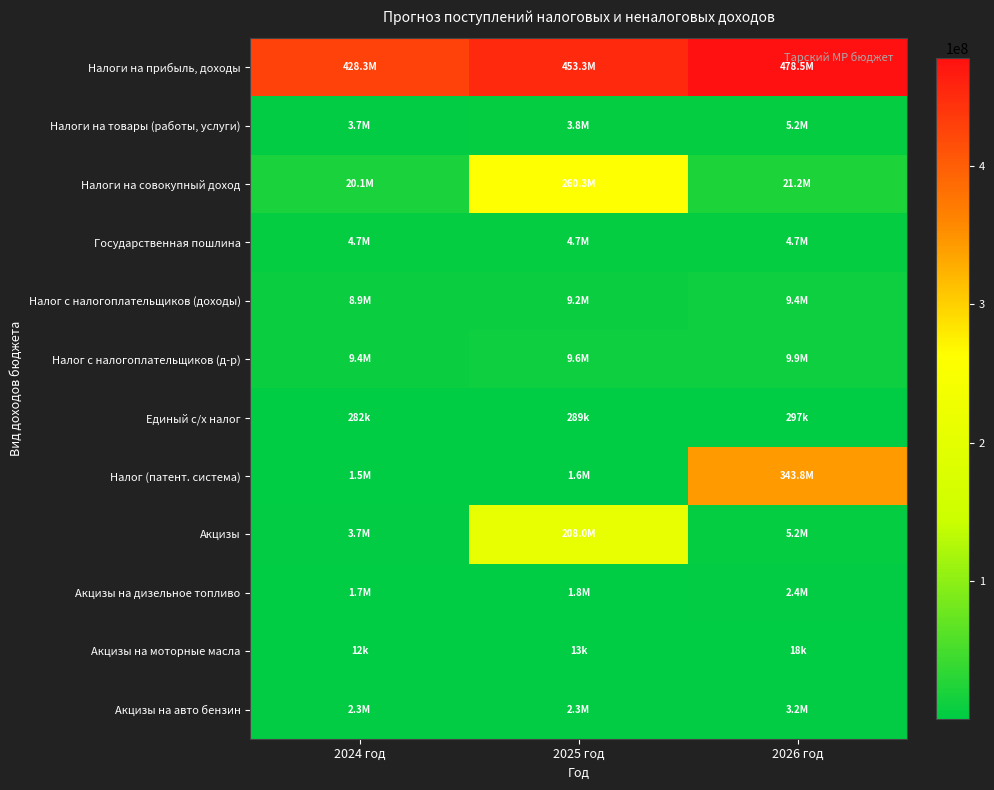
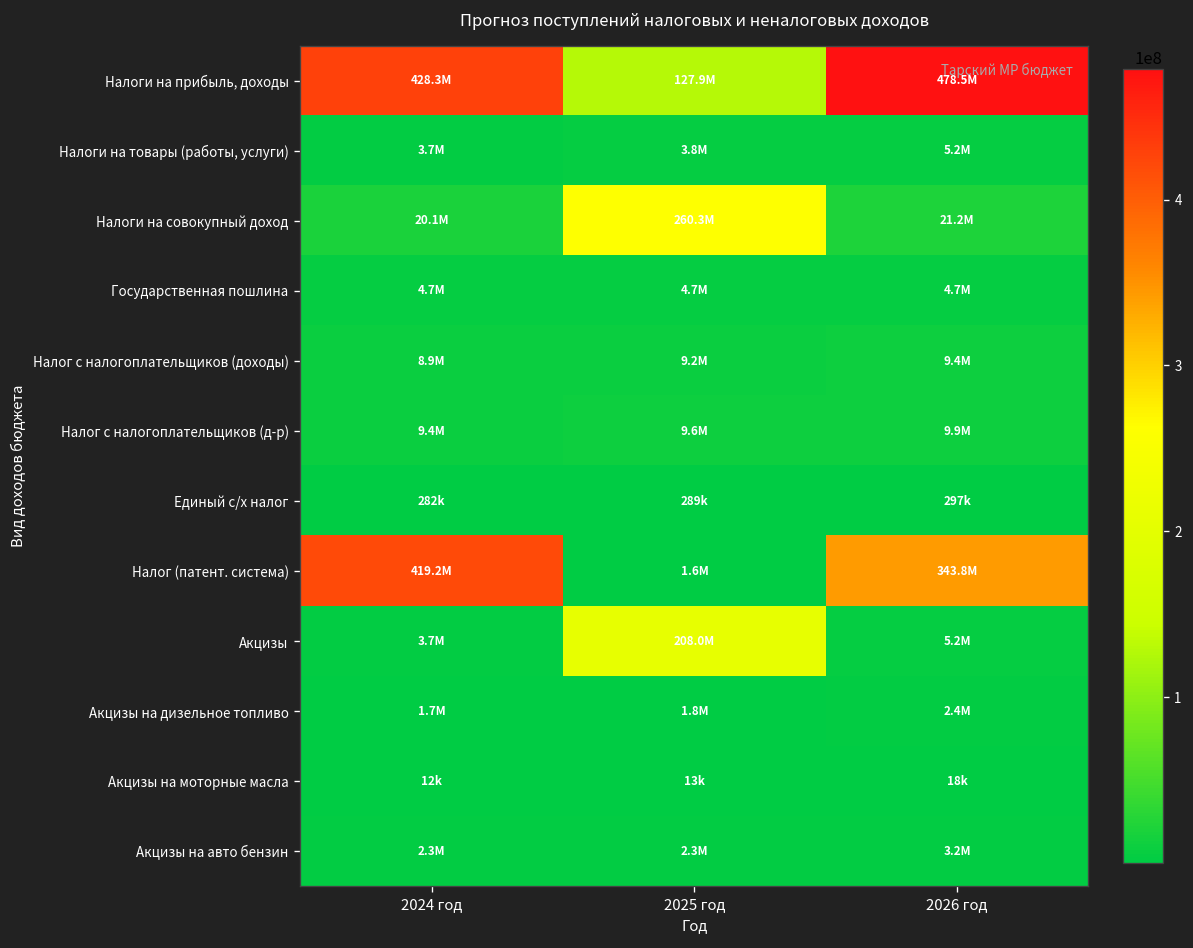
  {
    "Налоги на прибыль, доходы": {
      "2024 год": "428.3M",
-     "2025 год": "453.3M"
+     "2025 год": "127.9M"
    },
    "Налоги на товары (работы, услуги)": {
      "2024 год": "3.7M",
      "2025 год": "3.8M",
      "2026 год": "5.2M"
    },
    "Налоги на совокупный доход": {
      "2024 год": "20.1M",
      "2025 год": "260.3M",
      "2026 год": "21.2M"
    },
    "Государственная пошлина": {
      "2024 год": "4.7M",
      "2025 год": "4.7M",
      "2026 год": "4.7M"
    },
    "Налог с налогоплательщиков (доходы)": {
      "2024 год": "8.9M",
      "2025 год": "9.2M",
      "2026 год": "9.4M"
    },
    "Налог с налогоплательщиков (д-р)": {
      "2024 год": "9.4M",
      "2025 год": "9.6M",
      "2026 год": "9.9M"
    },
    "Единый с/х налог": {
      "2024 год": "282k",
      "2025 год": "289k",
      "2026 год": "297k"
    },
    "Налог (патент. система)": {
-     "2024 год": "1.5M",
+     "2024 год": "419.2M",
      "2025 год": "1.6M",
      "2026 год": "343.8M"
    },
    "Акцизы": {
      "2024 год": "3.7M",
      "2025 год": "208.0M",
      "2026 год": "5.2M"
    },
    "Акцизы на дизельное топливо": {
      "2024 год": "1.7M",
      "2025 год": "1.8M",
      "2026 год": "2.4M"
    },
    "Акцизы на моторные масла": {
      "2024 год": "12k",
      "2025 год": "13k",
      "2026 год": "18k"
    },
    "Акцизы на авто бензин": {
      "2024 год": "2.3M",
      "2025 год": "2.3M",
      "2026 год": "3.2M"
    }
  }
